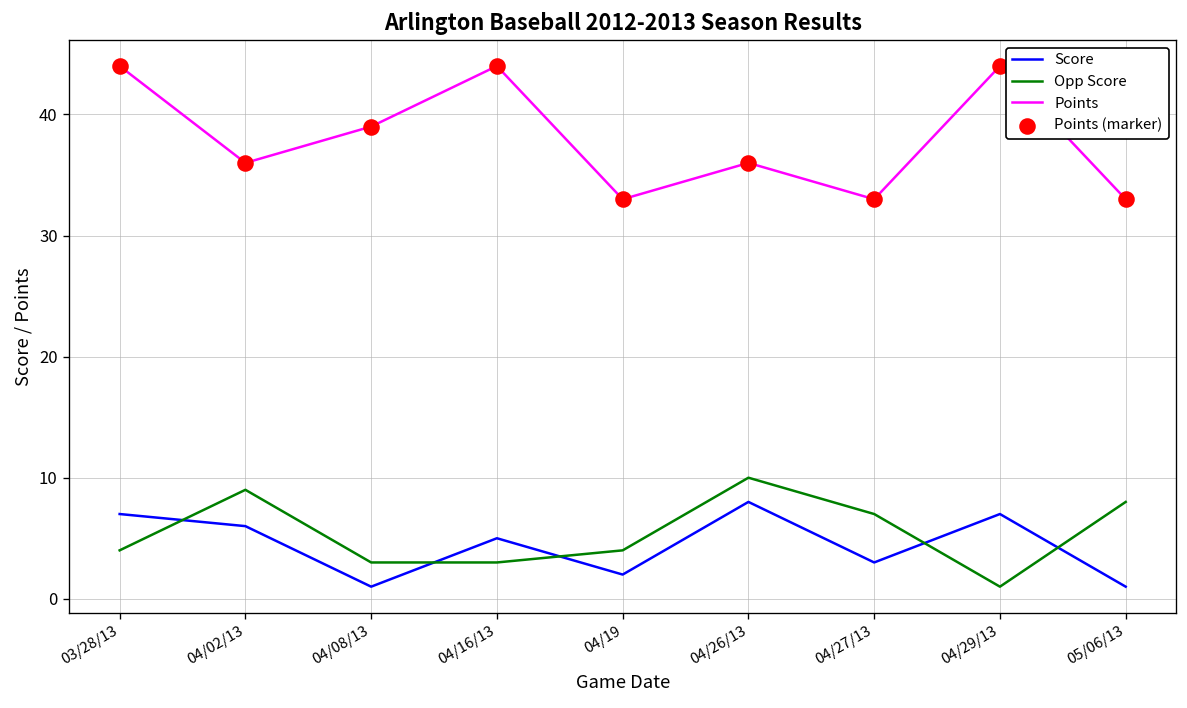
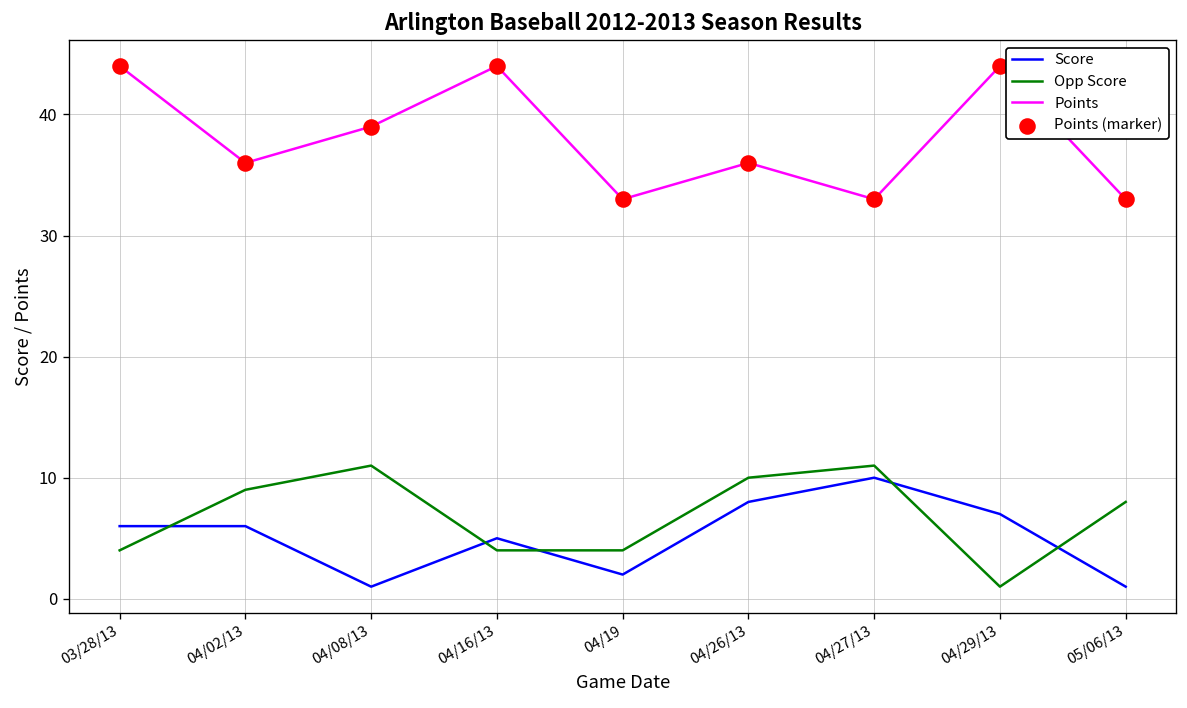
  {
    "Score": {
-     "03/28/13": 7,
+     "03/28/13": 6,
      "04/02/13": 6,
      "04/08/13": 1,
      "04/16/13": 5,
      "04/19": 2,
      "04/26/13": 8,
-     "04/27/13": 3,
+     "04/27/13": 10,
      "04/29/13": 7,
      "05/06/13": 1
    },
    "Opp Score": {
      "03/28/13": 4,
      "04/02/13": 9,
-     "04/08/13": 3,
-     "04/16/13": 3,
+     "04/08/13": 11,
+     "04/16/13": 4,
      "04/19": 4,
      "04/26/13": 10,
-     "04/27/13": 7,
+     "04/27/13": 11,
      "04/29/13": 1,
      "05/06/13": 8
    },
    "Points (marker)": {
      "03/28/13": 44,
      "04/02/13": 36,
      "04/08/13": 39,
      "04/16/13": 44,
      "04/19": 33,
      "04/26/13": 36,
      "04/27/13": 33,
      "04/29/13": 44,
      "05/06/13": 33
    }
  }
